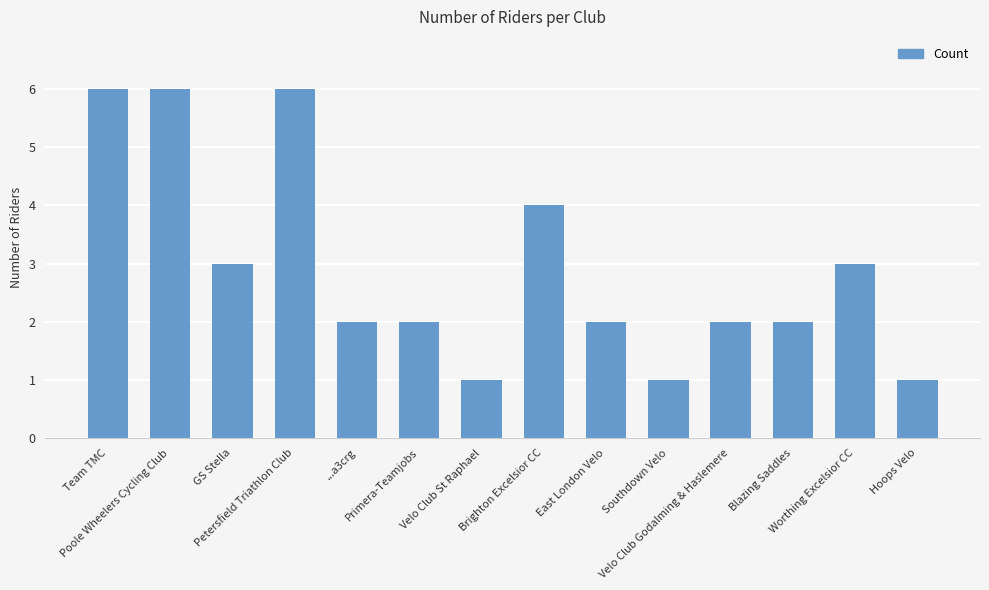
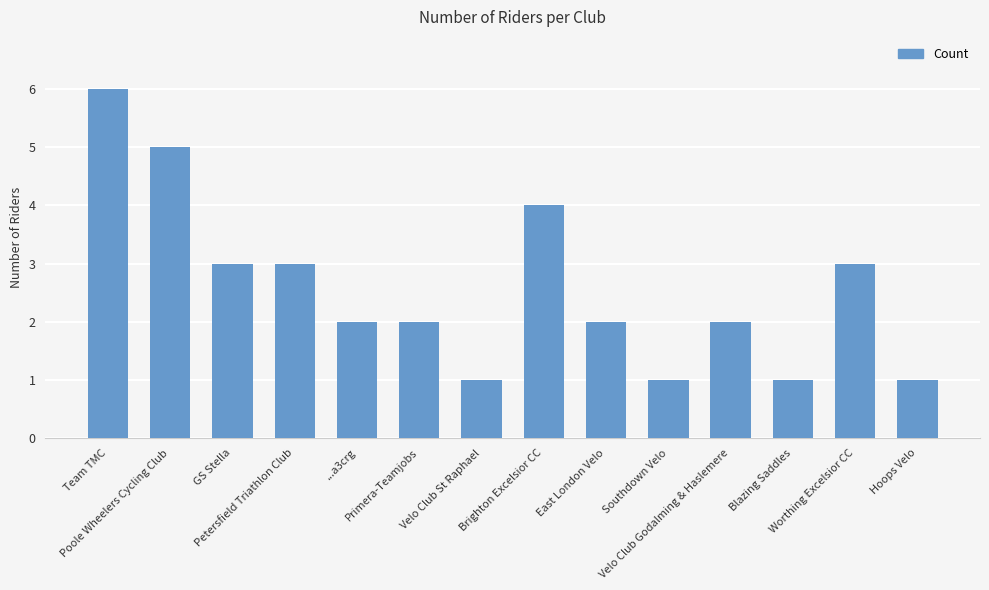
  {
    "Team TMC": 6,
-   "Poole Wheelers Cycling Club": 6,
+   "Poole Wheelers Cycling Club": 5,
    "GS Stella": 3,
-   "Petersfield Triathlon Club": 6,
+   "Petersfield Triathlon Club": 3,
    "...a3crg": 2,
    "Primera-Teamjobs": 2,
    "Velo Club St Raphael": 1,
    "Brighton Excelsior CC": 4,
    "East London Velo": 2,
    "Southdown Velo": 1,
    "Velo Club Godalming & Haslemere": 2,
-   "Blazing Saddles": 2,
+   "Blazing Saddles": 1,
    "Worthing Excelsior CC": 3,
    "Hoops Velo": 1
  }
